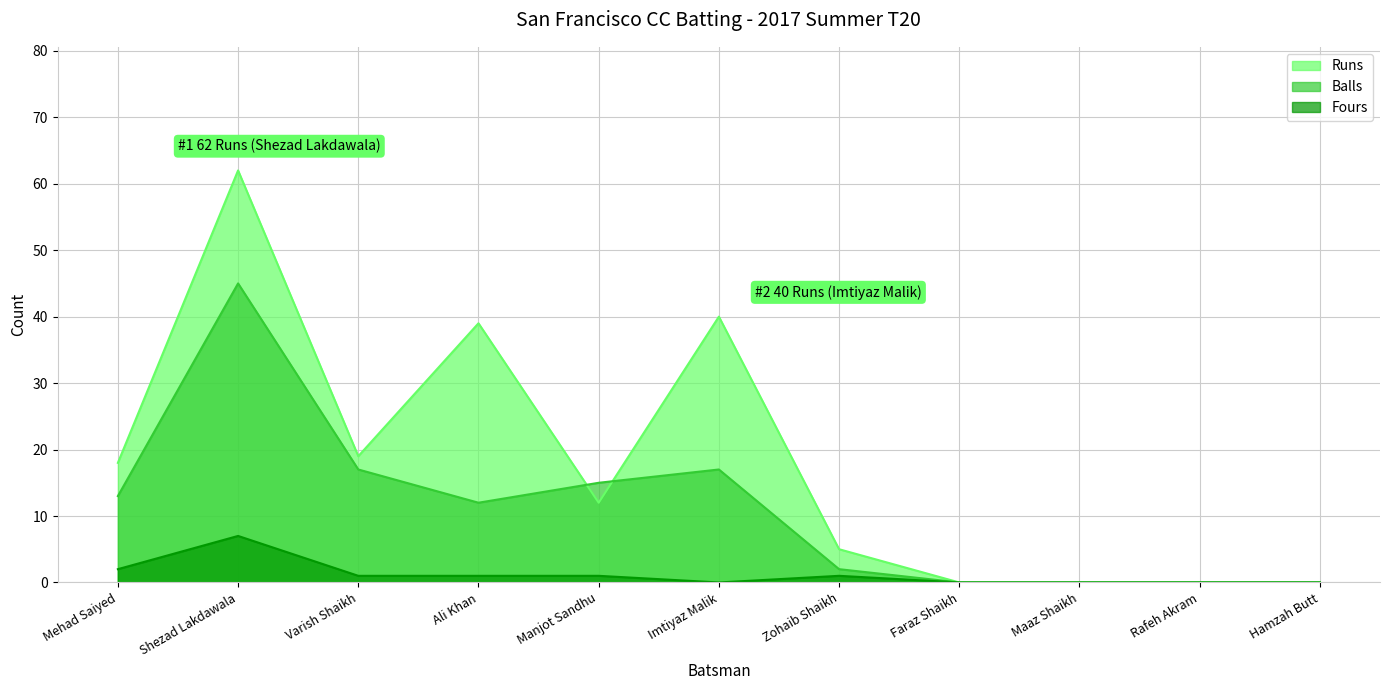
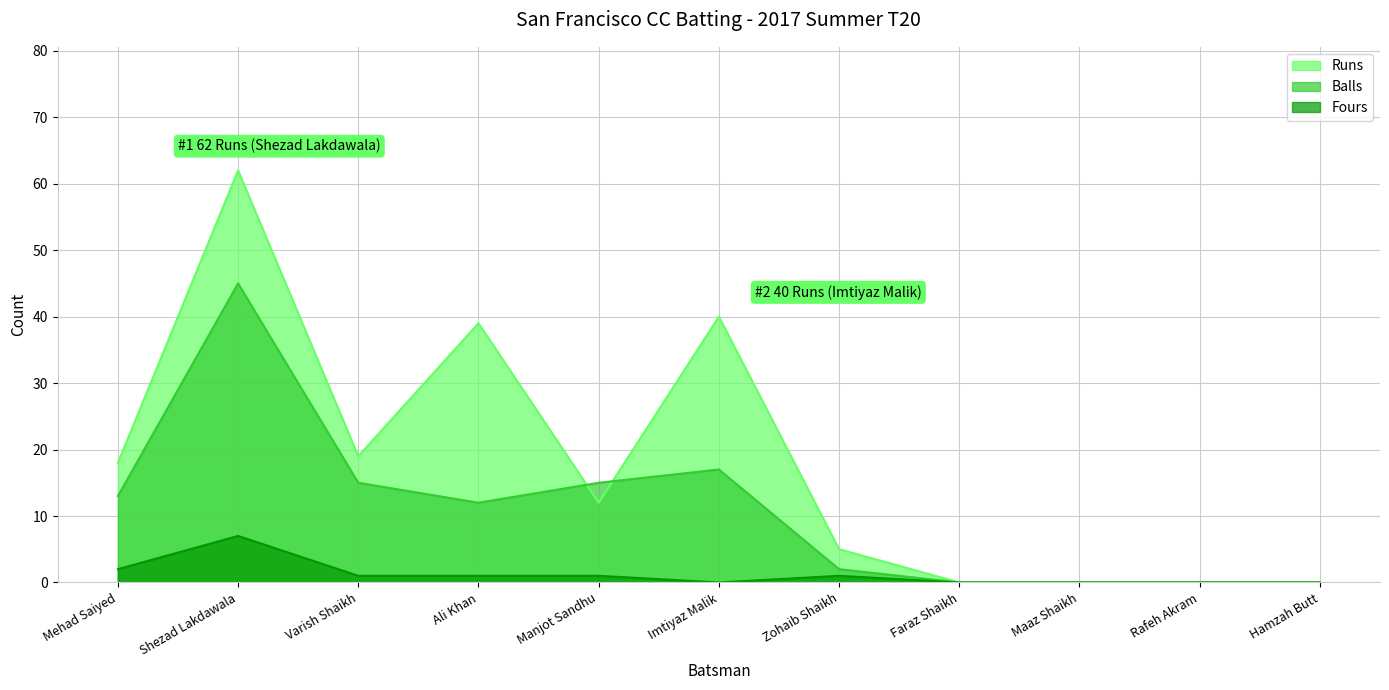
  {
    "Runs": {
      "Mehad Saiyed": 18,
      "Varish Shaikh": 19,
      "Ali Khan": 39,
      "Manjot Sandhu": 12,
      "Imtiyaz Malik": 40,
      "Zohaib Shaikh": 5
    },
    "Balls": {
      "Mehad Saiyed": 13,
      "Shezad Lakdawala": 45,
-     "Varish Shaikh": 17,
+     "Varish Shaikh": 15,
      "Ali Khan": 12,
      "Manjot Sandhu": 15,
      "Imtiyaz Malik": 17,
      "Zohaib Shaikh": 2
    },
    "Fours": {
      "Mehad Saiyed": 2,
      "Shezad Lakdawala": 7,
      "Varish Shaikh": 1,
      "Ali Khan": 1,
      "Manjot Sandhu": 1,
      "Imtiyaz Malik": 0,
      "Zohaib Shaikh": 1
    }
  }
